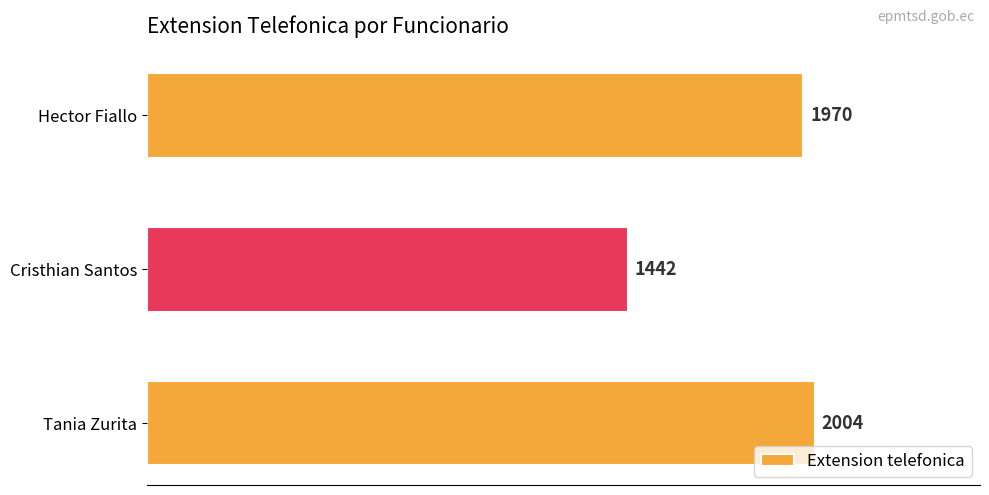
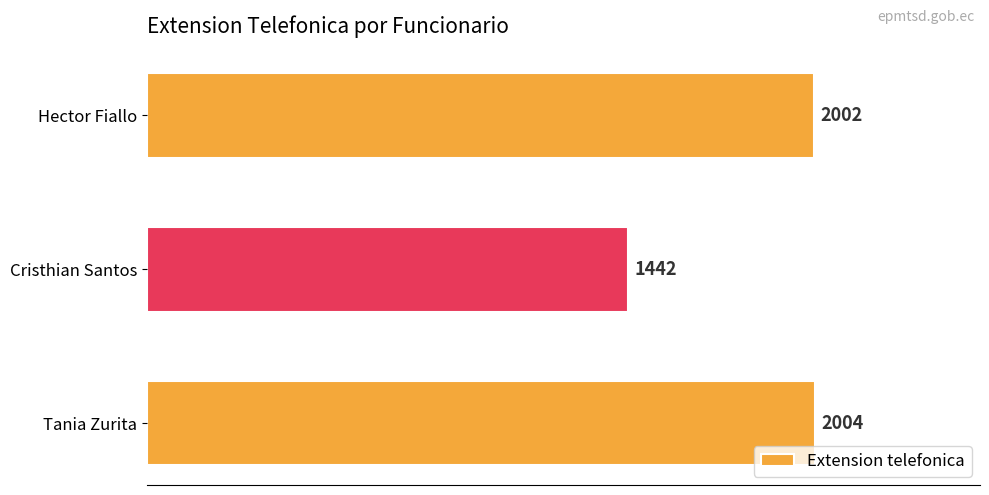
  {
-   "Hector Fiallo": 1970,
+   "Hector Fiallo": 2002,
    "Cristhian Santos": 1442,
    "Tania Zurita": 2004
  }
